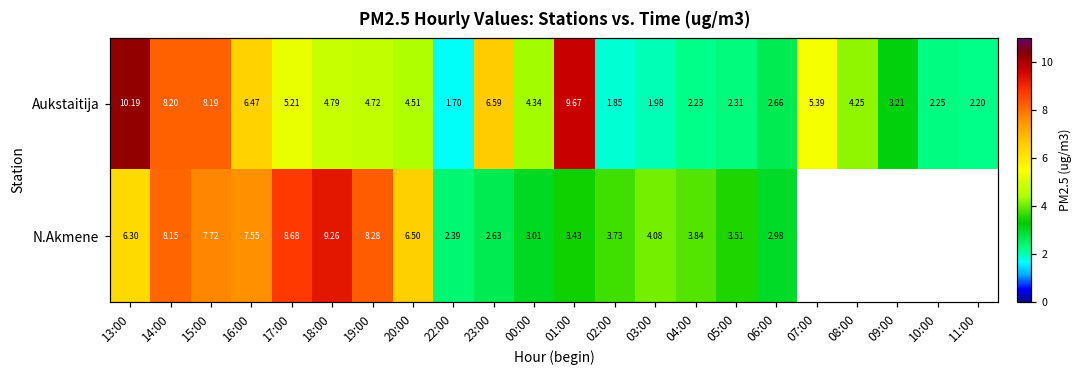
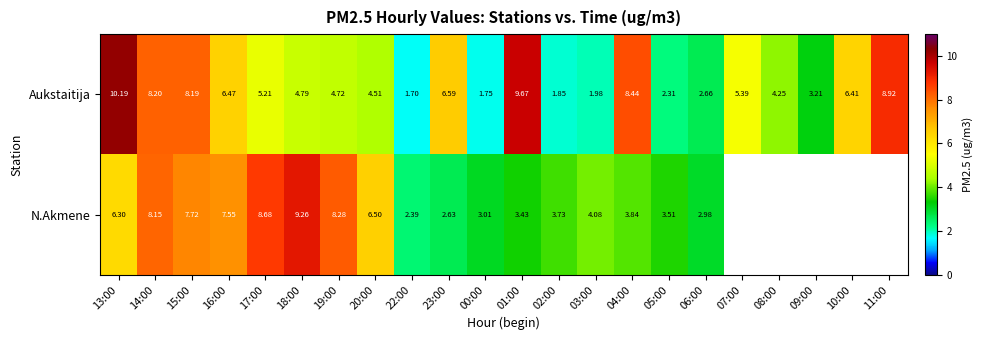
  {
    "Aukstaitija": {
      "13:00": 10.19,
      "14:00": 8.20,
      "15:00": 8.19,
      "16:00": 6.47,
      "17:00": 5.21,
      "18:00": 4.79,
      "19:00": 4.72,
      "20:00": 4.51,
      "22:00": 1.70,
      "23:00": 6.59,
-     "00:00": 4.34,
+     "00:00": 1.75,
      "01:00": 9.67,
      "02:00": 1.85,
      "03:00": 1.98,
-     "04:00": 2.23,
+     "04:00": 8.44,
      "05:00": 2.31,
      "06:00": 2.66,
      "07:00": 5.39,
      "08:00": 4.25,
      "09:00": 3.21,
-     "10:00": 2.25,
-     "11:00": 2.20
+     "10:00": 6.41,
+     "11:00": 8.92
    },
    "N.Akmene": {
      "13:00": 6.30,
      "14:00": 8.15,
      "15:00": 7.72,
      "16:00": 7.55,
      "17:00": 8.68,
      "18:00": 9.26,
      "19:00": 8.28,
      "20:00": 6.50,
      "22:00": 2.39,
      "23:00": 2.63,
      "00:00": 3.01,
      "01:00": 3.43,
      "02:00": 3.73,
      "03:00": 4.08,
      "04:00": 3.84,
      "05:00": 3.51,
      "06:00": 2.98
    }
  }
